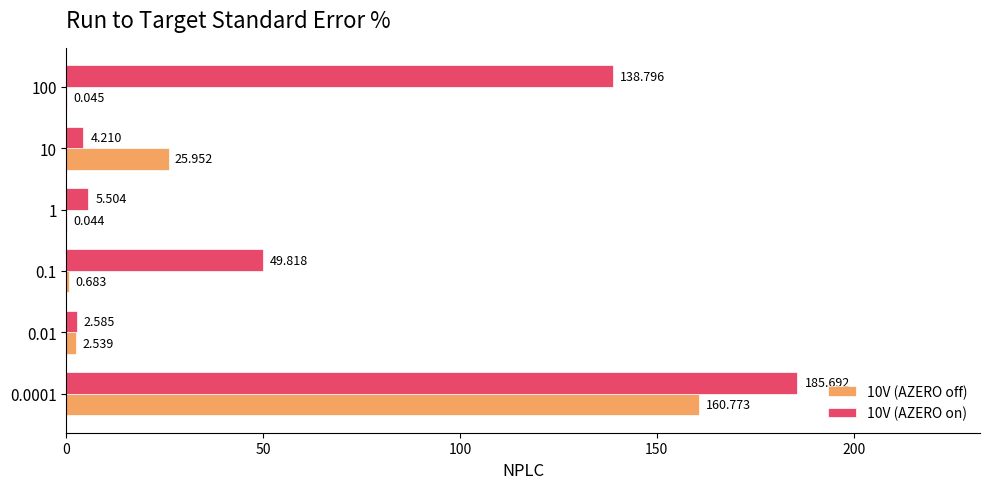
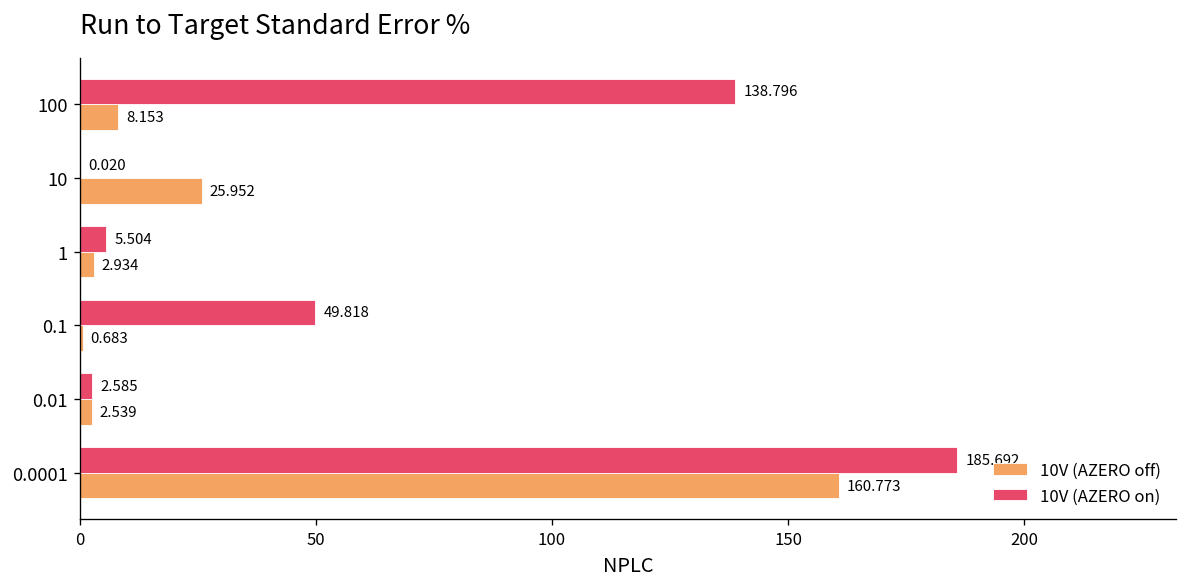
  {
    "10V (AZERO off)": {
-     "100": 0.045,
+     "100": 8.153,
      "10": 25.952,
-     "1": 0.044,
+     "1": 2.934,
      "0.1": 0.683,
      "0.01": 2.539,
      "0.0001": 160.773
    },
    "10V (AZERO on)": {
      "100": 138.796,
-     "10": 4.210,
+     "10": 0.020,
      "1": 5.504,
      "0.1": 49.818,
      "0.01": 2.585,
      "0.0001": 185.692
    }
  }
